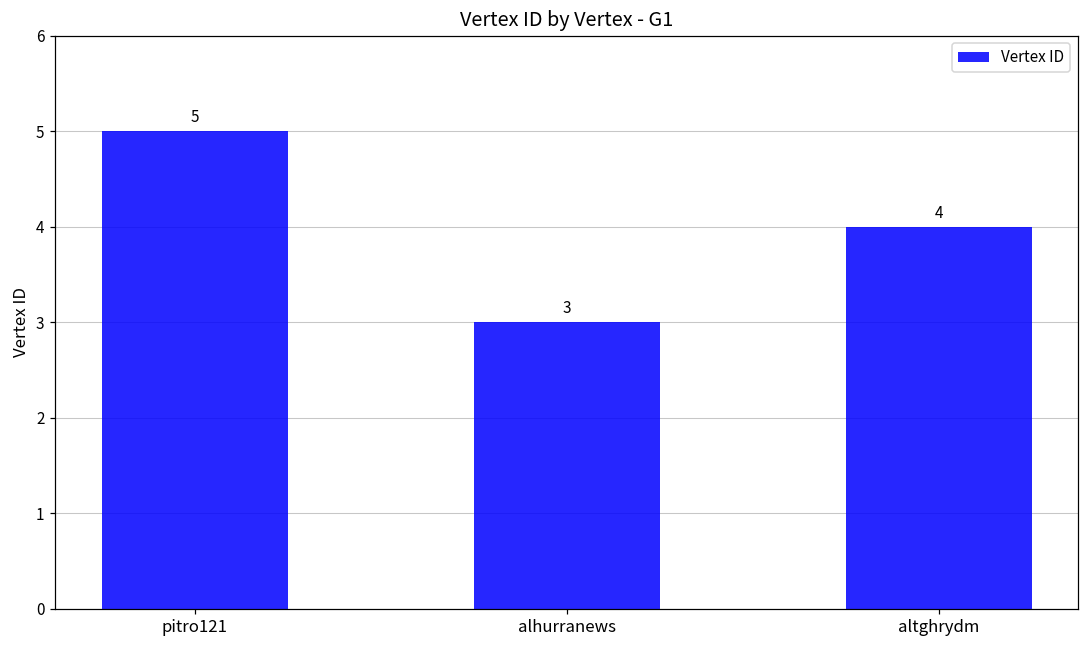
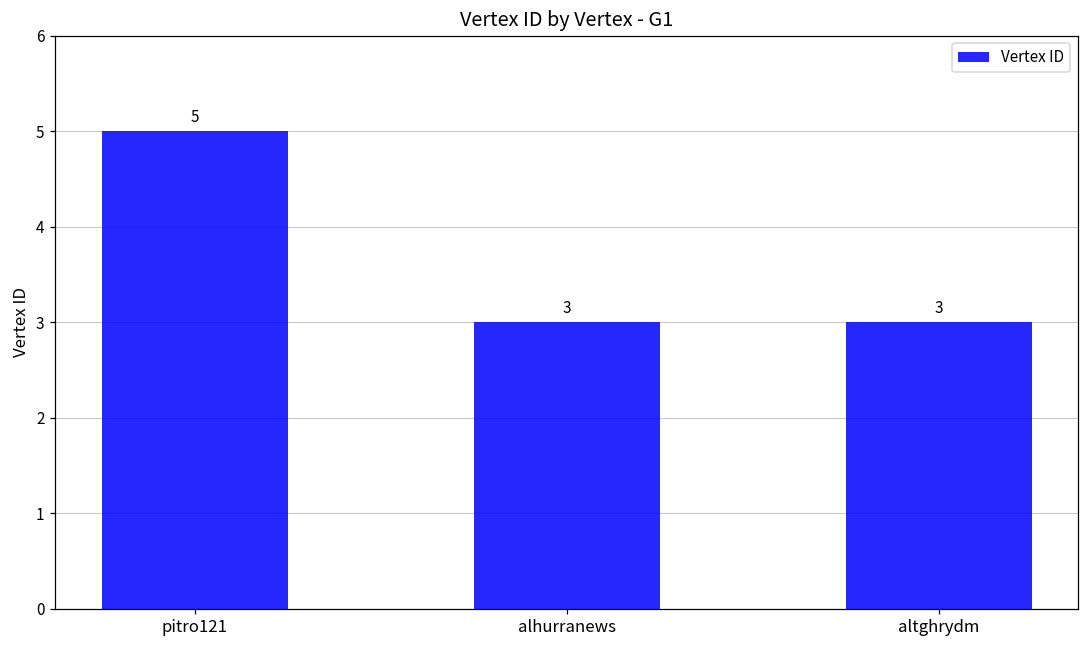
  {
    "pitro121": 5,
    "alhurranews": 3,
-   "altghrydm": 4
+   "altghrydm": 3
  }
